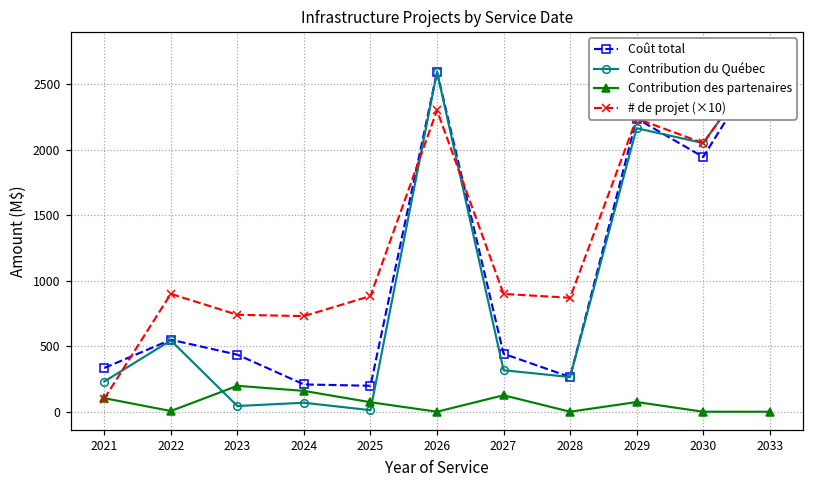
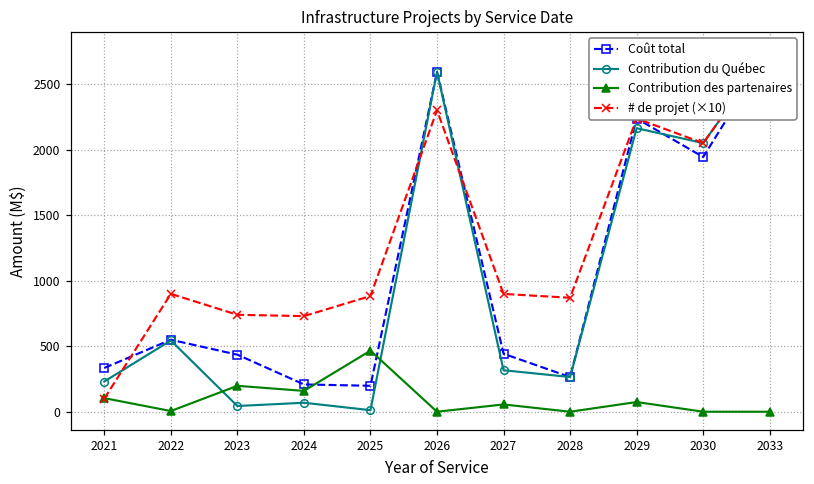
  {
    "Coût total": {
      "2021": 330,
      "2023": 440,
      "2024": 210,
      "2025": 200,
      "2027": 440,
      "2030": 1940
    },
    "Contribution du Québec": {
      "2021": 230,
      "2023": 40,
      "2024": 70,
      "2025": 10,
      "2027": 320,
      "2029": 2160
    },
    "Contribution des partenaires": {
      "2022": 10,
      "2023": 200,
      "2024": 160,
-     "2025": 70,
+     "2025": 470,
      "2026": 0,
-     "2027": 130,
+     "2027": 60,
      "2028": 0,
      "2029": 70,
      "2030": 0,
      "2033": 0
    },
    "# de projet (×10)": {
      "2022": 900,
      "2023": 740,
      "2024": 730,
      "2025": 880,
      "2026": 2300,
      "2027": 900,
      "2028": 870
    }
  }
